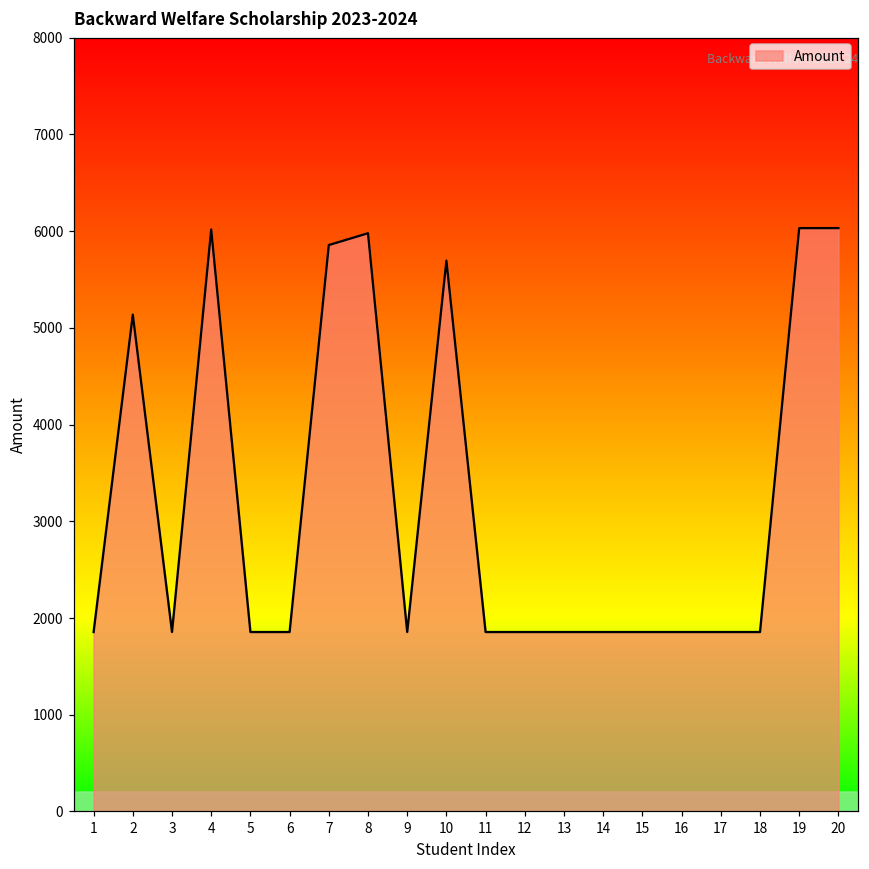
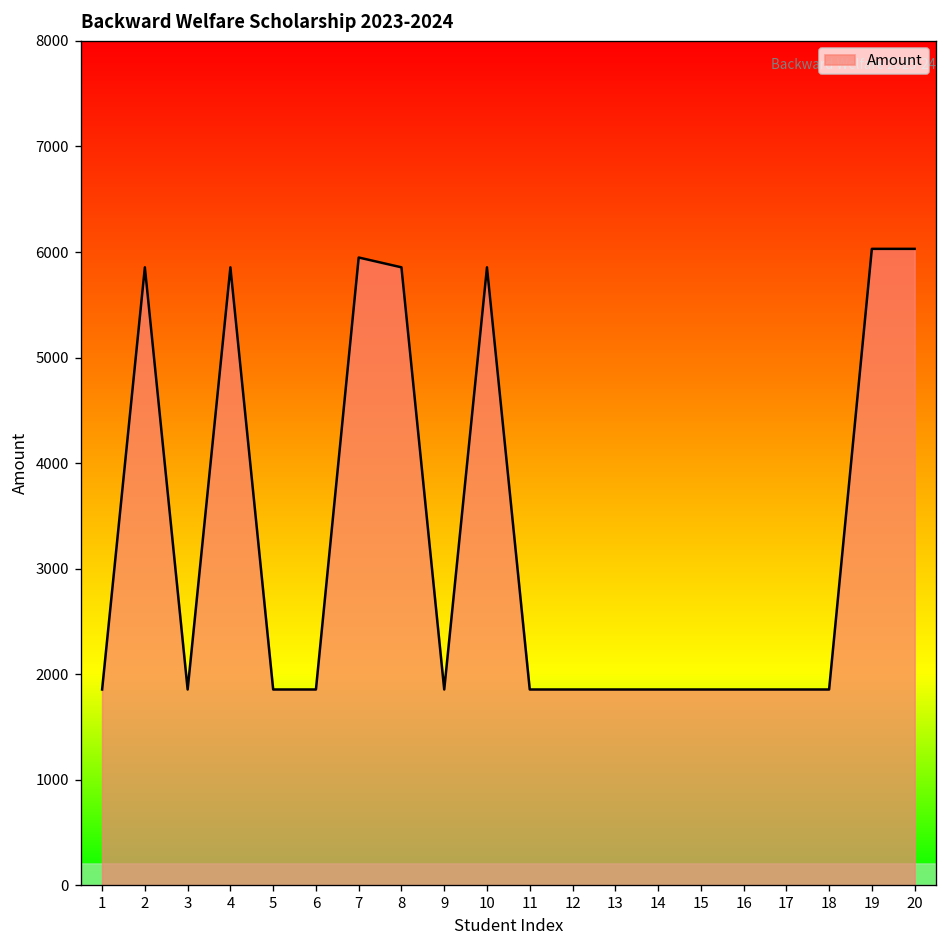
  {
    "1": 1900,
-   "2": 5100,
+   "2": 5900,
    "3": 1900,
-   "4": 6000,
+   "4": 5900,
    "5": 1900,
    "6": 1900,
-   "7": 5860,
-   "8": 6000,
+   "7": 5950,
+   "8": 5900,
    "9": 1900,
-   "10": 5700,
+   "10": 5900,
    "11": 1900,
    "12": 1900,
    "13": 1900,
    "14": 1900,
    "15": 1900,
    "16": 1900,
    "17": 1900,
    "18": 1900,
    "19": 6000,
    "20": 6000
  }
